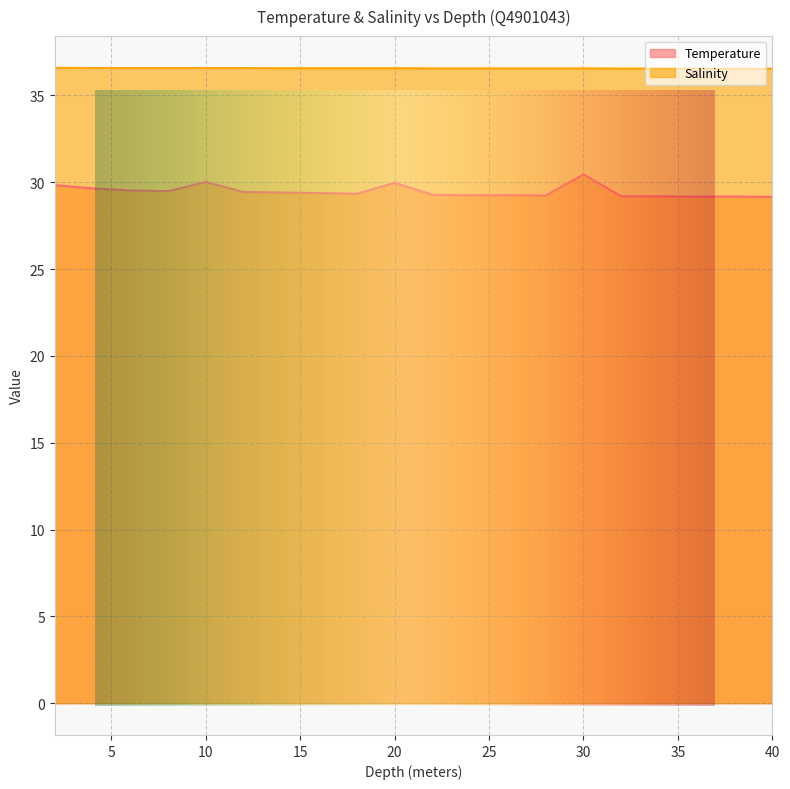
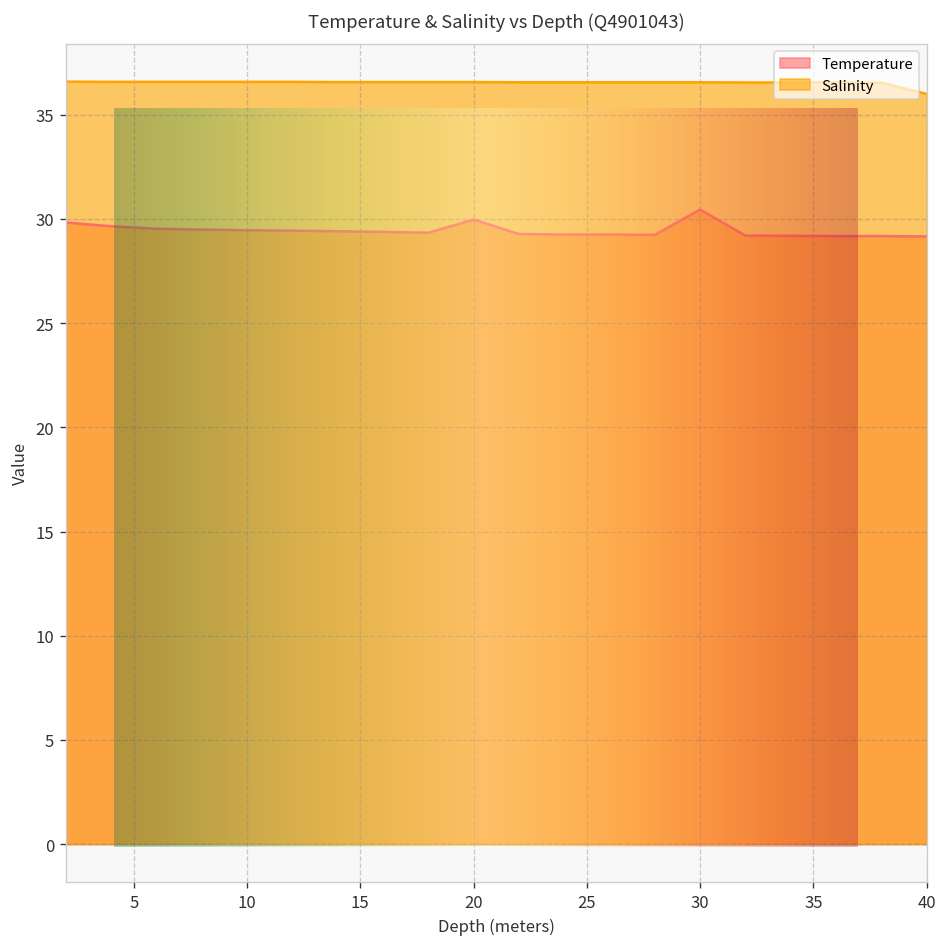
  {
    "Temperature & Salinity vs Depth (Q4901043)": {
      "Temperature": {
-       "10": 30.0,
+       "10": 29.5,
        "20": 30.0,
        "30": 30.5,
        "40": 29.2
      },
      "Salinity": {
        "10": 36.6,
        "20": 36.6,
        "30": 36.6,
-       "40": 36.5
+       "40": 36.0
      }
    }
  }
